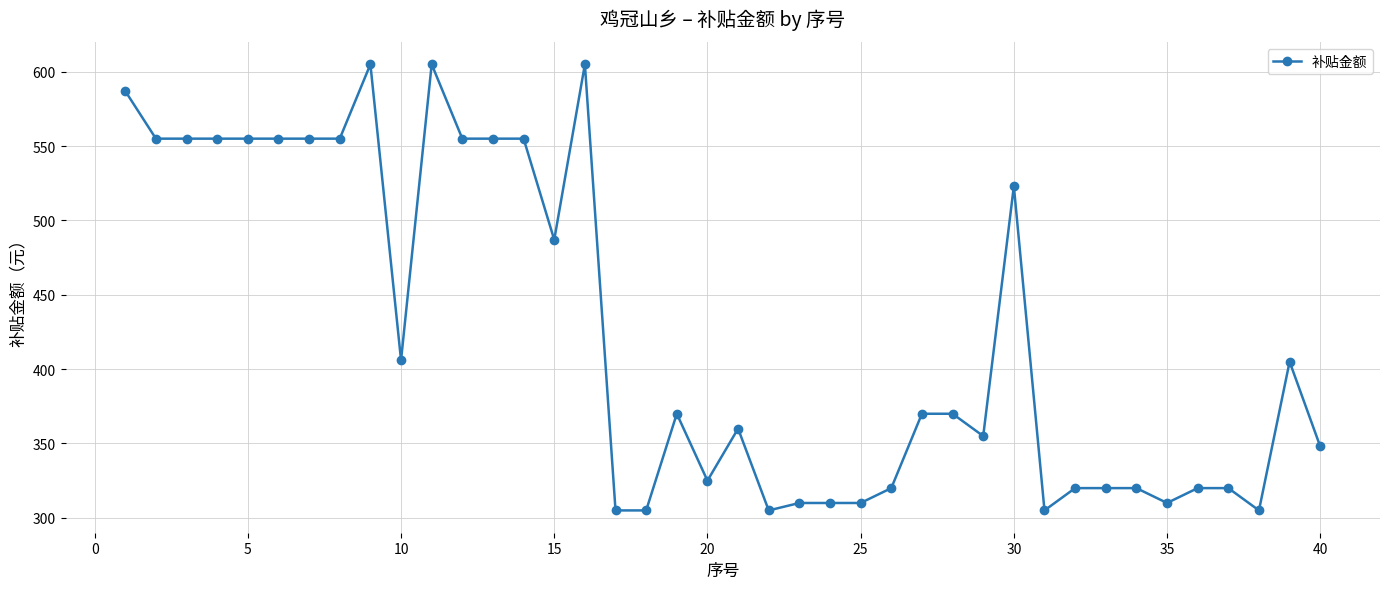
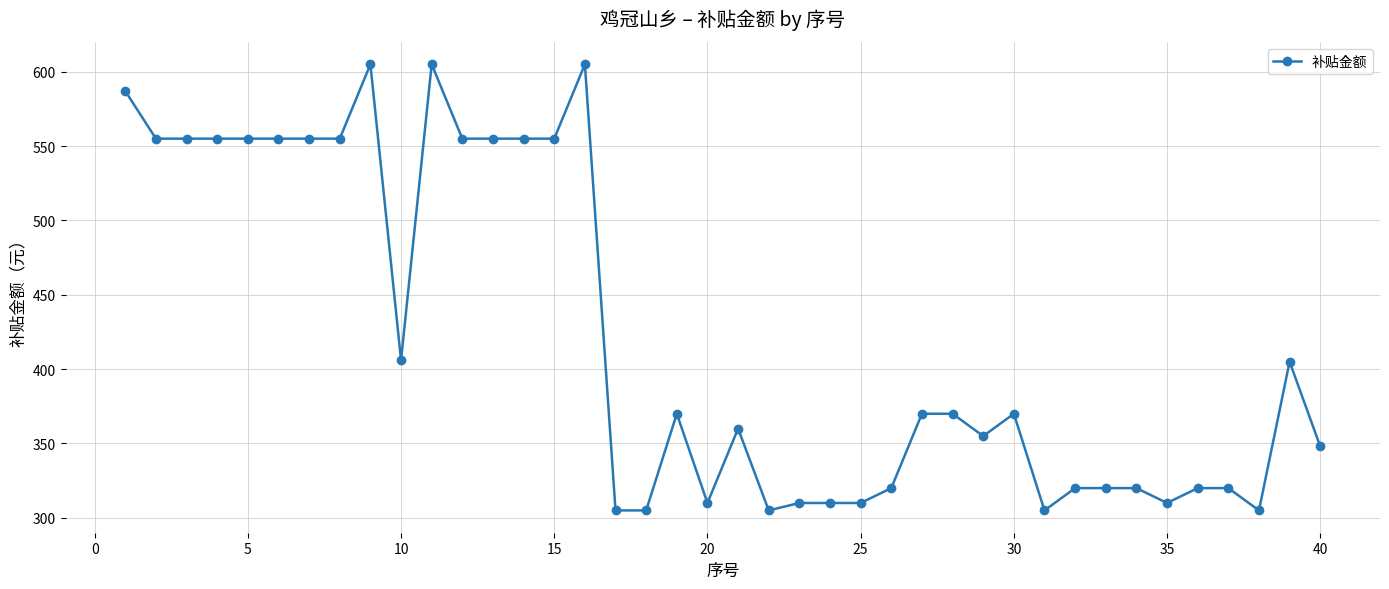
  {
    "5": 555,
    "10": 406,
-   "15": 487,
-   "20": 325,
+   "15": 555,
+   "20": 310,
    "25": 310,
-   "30": 523,
+   "30": 370,
    "35": 310,
    "40": 348
  }
